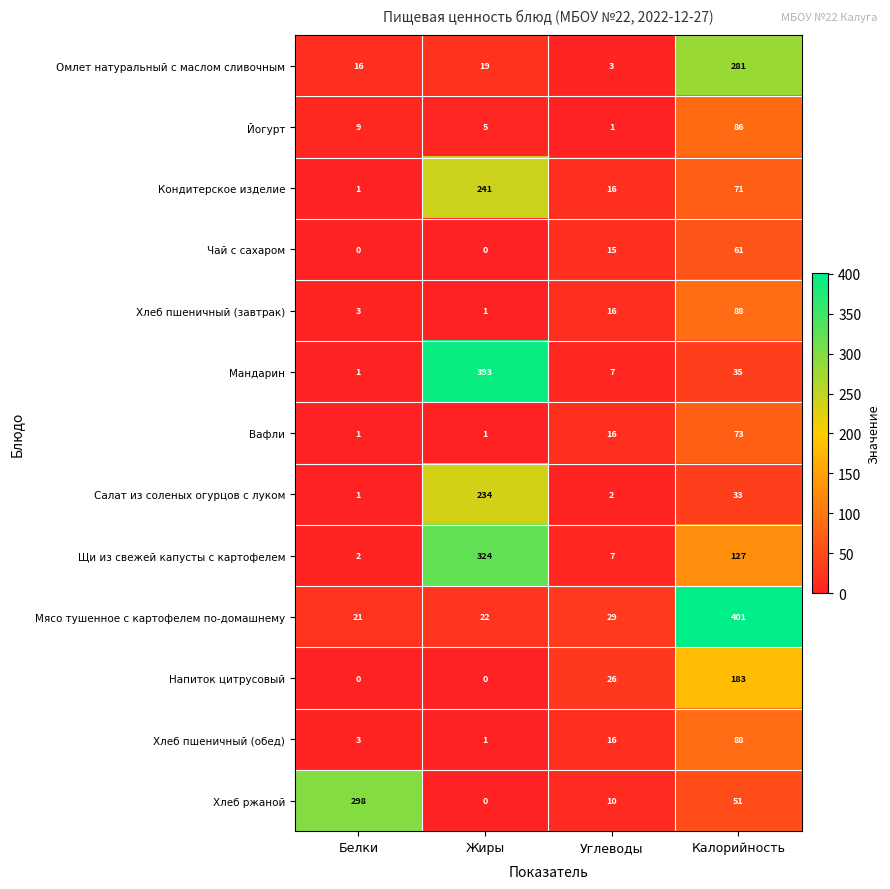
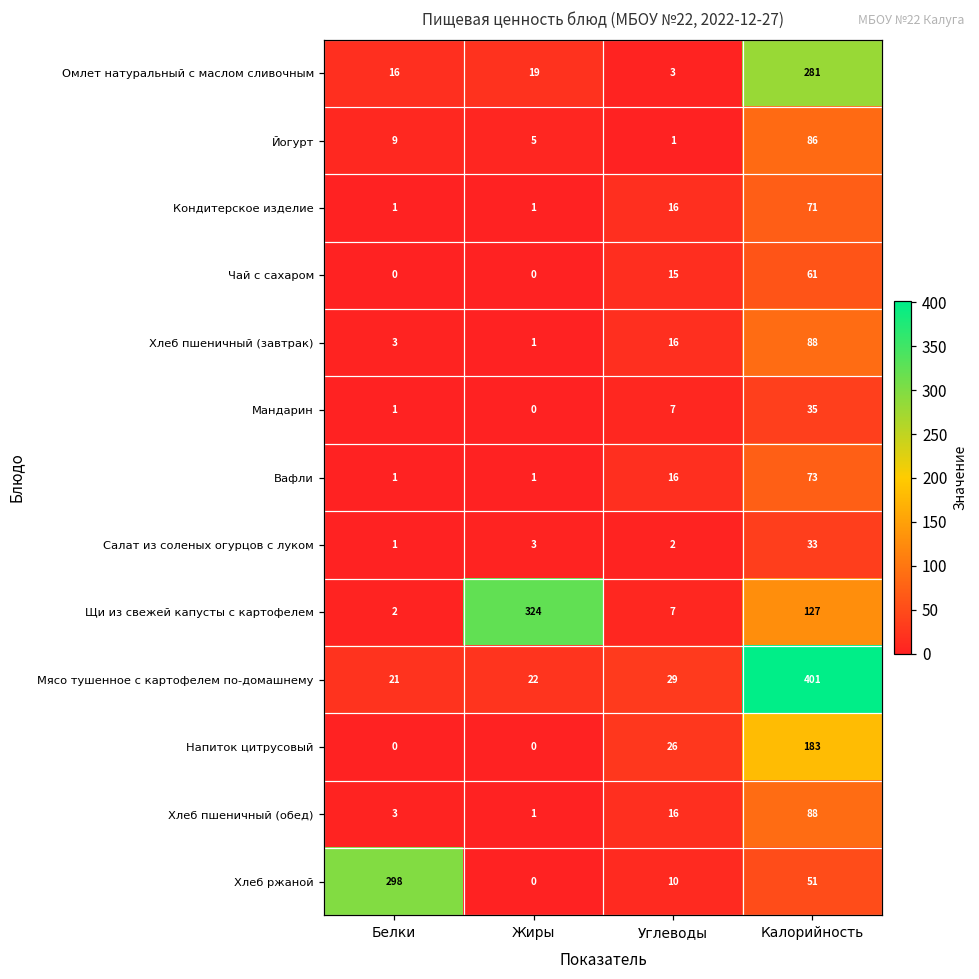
  {
    "Омлет натуральный с маслом сливочным": {
      "Белки": 16,
      "Жиры": 19,
      "Углеводы": 3,
      "Калорийность": 281
    },
    "Йогурт": {
      "Белки": 9,
      "Жиры": 5,
      "Углеводы": 1,
      "Калорийность": 86
    },
    "Кондитерское изделие": {
      "Белки": 1,
-     "Жиры": 241,
+     "Жиры": 1,
      "Углеводы": 16,
      "Калорийность": 71
    },
    "Чай с сахаром": {
      "Белки": 0,
      "Жиры": 0,
      "Углеводы": 15,
      "Калорийность": 61
    },
    "Хлеб пшеничный (завтрак)": {
      "Белки": 3,
      "Жиры": 1,
      "Углеводы": 16,
      "Калорийность": 88
    },
    "Мандарин": {
      "Белки": 1,
-     "Жиры": 393,
+     "Жиры": 0,
      "Углеводы": 7,
      "Калорийность": 35
    },
    "Вафли": {
      "Белки": 1,
      "Жиры": 1,
      "Углеводы": 16,
      "Калорийность": 73
    },
    "Салат из соленых огурцов с луком": {
      "Белки": 1,
-     "Жиры": 234,
+     "Жиры": 3,
      "Углеводы": 2,
      "Калорийность": 33
    },
    "Щи из свежей капусты с картофелем": {
      "Белки": 2,
      "Жиры": 324,
      "Углеводы": 7,
      "Калорийность": 127
    },
    "Мясо тушенное с картофелем по-домашнему": {
      "Белки": 21,
      "Жиры": 22,
      "Углеводы": 29,
      "Калорийность": 401
    },
    "Напиток цитрусовый": {
      "Белки": 0,
      "Жиры": 0,
      "Углеводы": 26,
      "Калорийность": 183
    },
    "Хлеб пшеничный (обед)": {
      "Белки": 3,
      "Жиры": 1,
      "Углеводы": 16,
      "Калорийность": 88
    },
    "Хлеб ржаной": {
      "Белки": 298,
      "Жиры": 0,
      "Углеводы": 10,
      "Калорийность": 51
    }
  }
